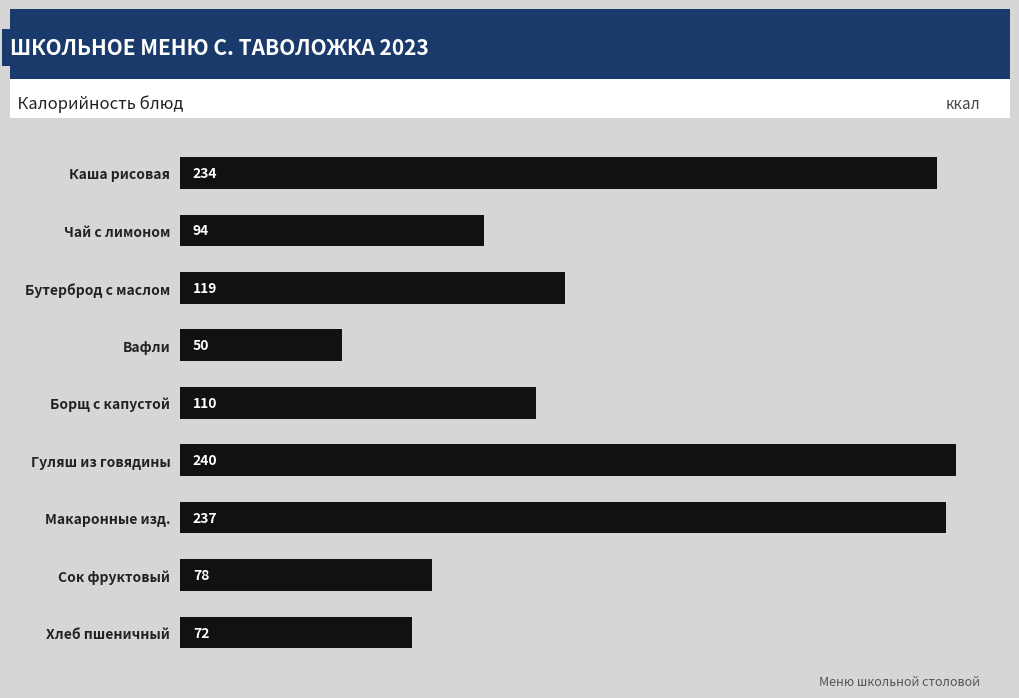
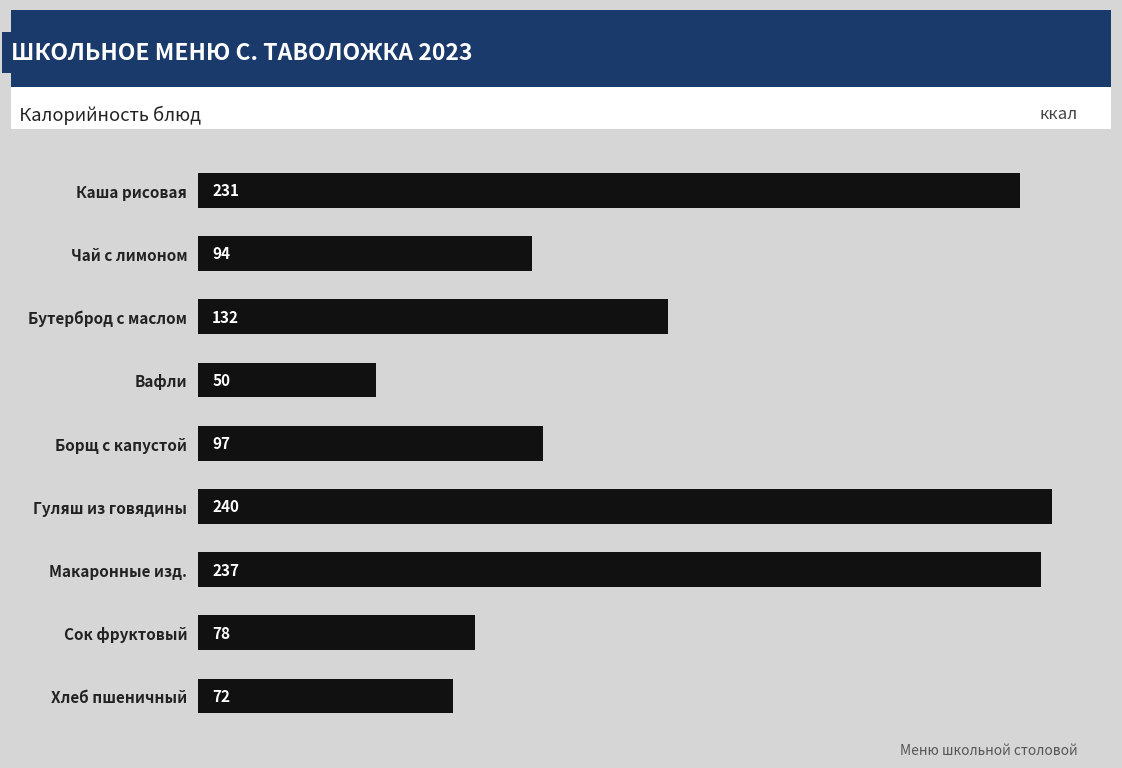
  {
-   "Каша рисовая": 234,
+   "Каша рисовая": 231,
    "Чай с лимоном": 94,
-   "Бутерброд с маслом": 119,
+   "Бутерброд с маслом": 132,
    "Вафли": 50,
-   "Борщ с капустой": 110,
+   "Борщ с капустой": 97,
    "Гуляш из говядины": 240,
    "Макаронные изд.": 237,
    "Сок фруктовый": 78,
    "Хлеб пшеничный": 72
  }
